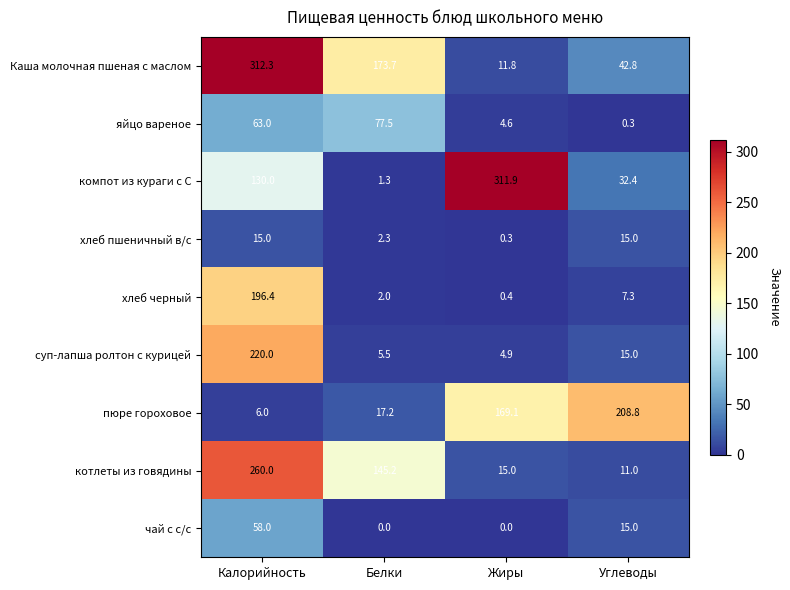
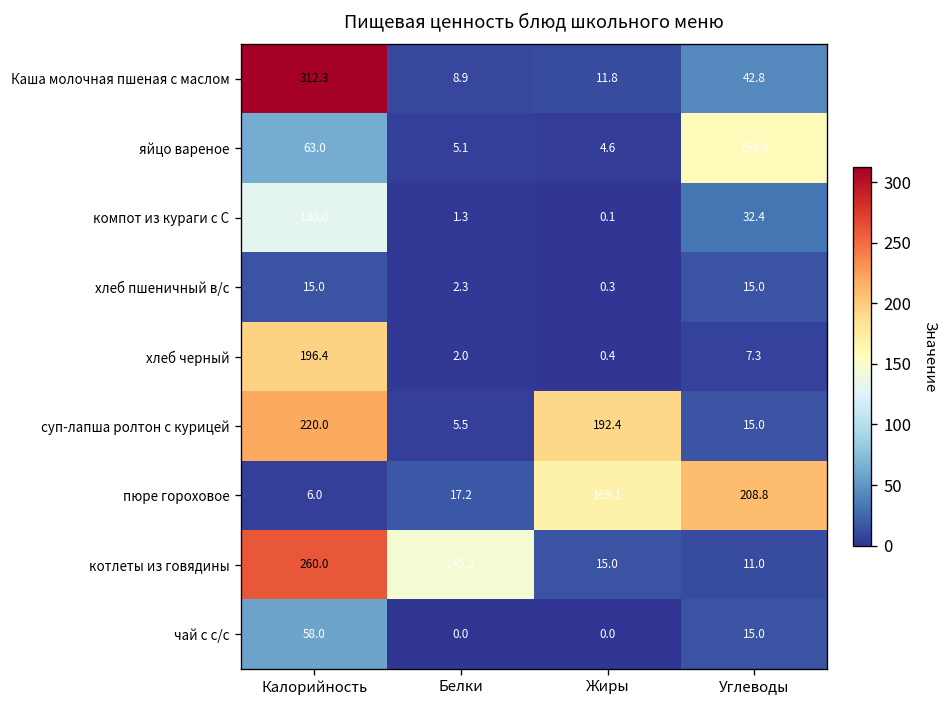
  {
    "Каша молочная пшеная с маслом": {
      "Калорийность": 312.3,
-     "Белки": 173.7,
+     "Белки": 8.9,
      "Жиры": 11.8,
      "Углеводы": 42.8
    },
    "яйцо вареное": {
      "Калорийность": 63.0,
-     "Белки": 77.5,
+     "Белки": 5.1,
      "Жиры": 4.6,
-     "Углеводы": 0.3
+     "Углеводы": 158.8
    },
    "компот из кураги с С": {
      "Белки": 1.3,
-     "Жиры": 311.9,
+     "Жиры": 0.1,
      "Углеводы": 32.4
    },
    "хлеб пшеничный в/с": {
      "Калорийность": 15.0,
      "Белки": 2.3,
      "Жиры": 0.3,
      "Углеводы": 15.0
    },
    "хлеб черный": {
      "Калорийность": 196.4,
      "Белки": 2.0,
      "Жиры": 0.4,
      "Углеводы": 7.3
    },
    "суп-лапша ролтон с курицей": {
      "Калорийность": 220.0,
      "Белки": 5.5,
-     "Жиры": 4.9,
+     "Жиры": 192.4,
      "Углеводы": 15.0
    },
    "пюре гороховое": {
      "Калорийность": 6.0,
      "Белки": 17.2,
      "Жиры": 169.1,
      "Углеводы": 208.8
    },
    "котлеты из говядины": {
      "Калорийность": 260.0,
      "Жиры": 15.0,
      "Углеводы": 11.0
    },
    "чай с с/с": {
      "Калорийность": 58.0,
      "Белки": 0.0,
      "Жиры": 0.0,
      "Углеводы": 15.0
    }
  }
